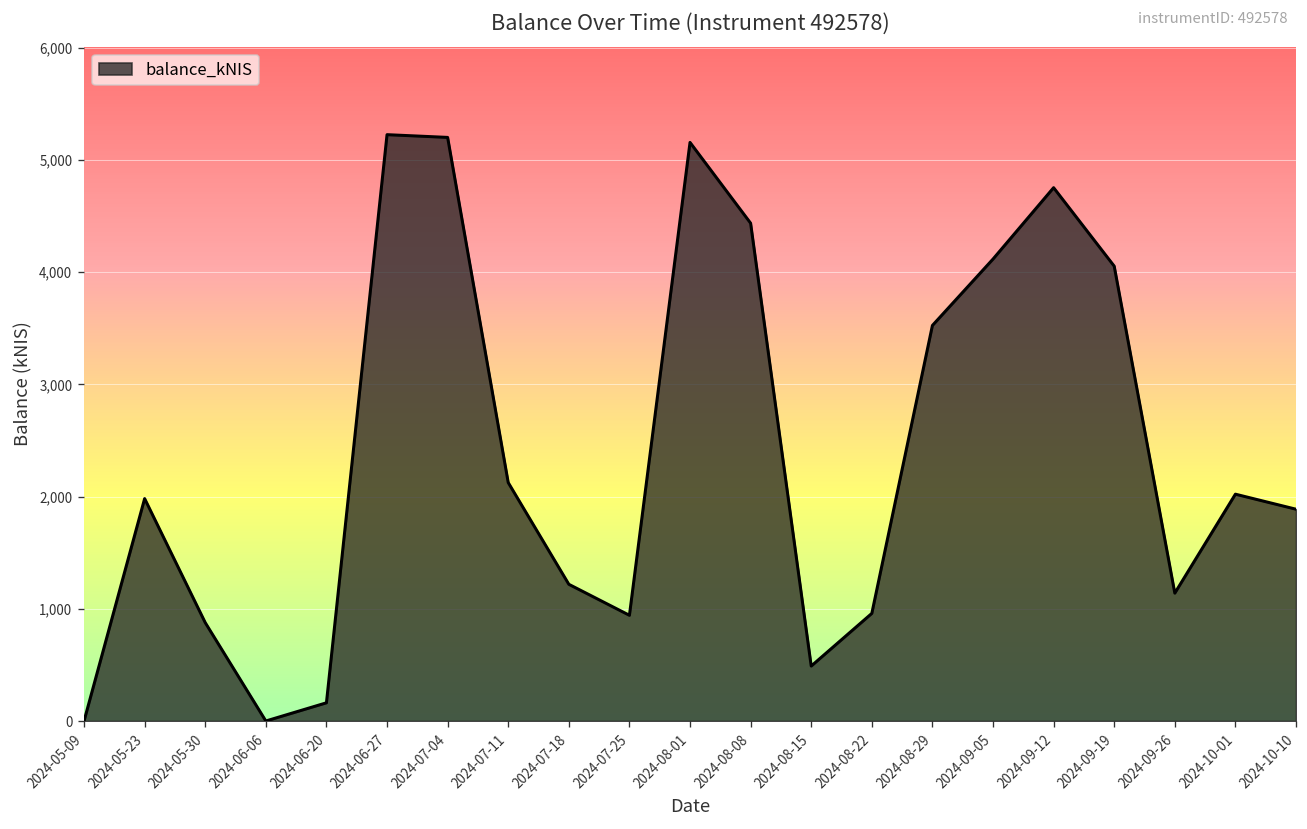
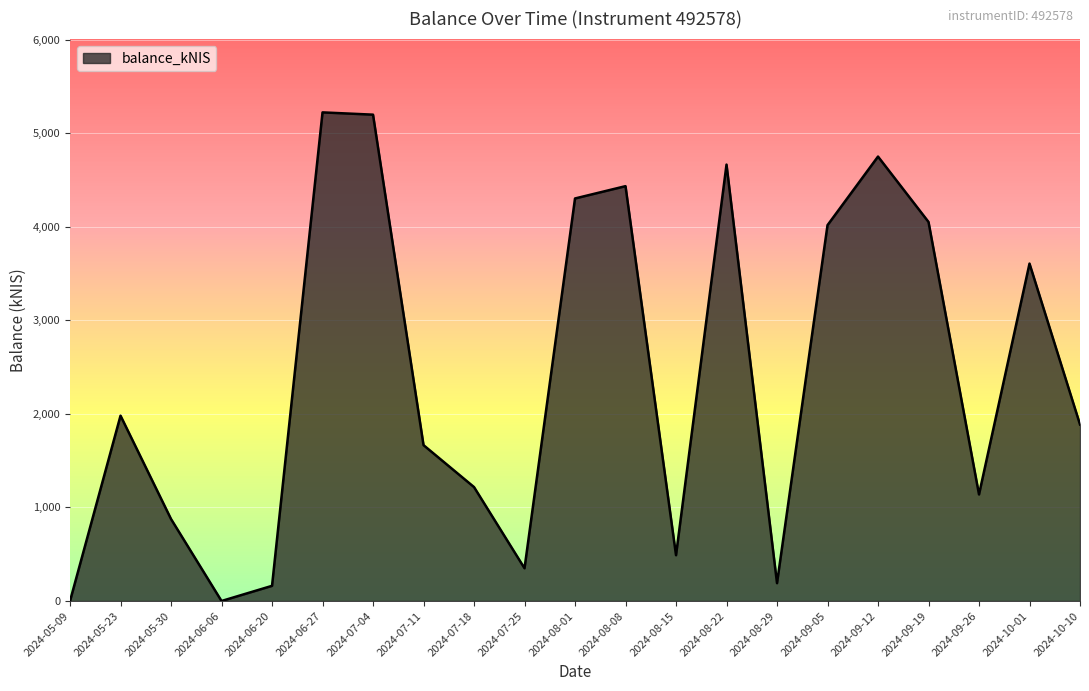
  {
    "2024-05-09": "0",
    "2024-05-23": "2,000",
    "2024-05-30": "900",
    "2024-06-06": "0",
    "2024-06-20": "200",
    "2024-06-27": "5,200",
    "2024-07-04": "5,200",
-   "2024-07-11": "2,100",
+   "2024-07-11": "1,700",
    "2024-07-18": "1,200",
-   "2024-07-25": "900",
-   "2024-08-01": "5,200",
+   "2024-07-25": "300",
+   "2024-08-01": "4,300",
    "2024-08-08": "4,400",
    "2024-08-15": "500",
-   "2024-08-22": "1,000",
-   "2024-08-29": "3,500",
-   "2024-09-05": "4,100",
+   "2024-08-22": "4,700",
+   "2024-08-29": "200",
+   "2024-09-05": "4,000",
    "2024-09-12": "4,800",
    "2024-09-19": "4,100",
    "2024-09-26": "1,100",
-   "2024-10-01": "2,000",
+   "2024-10-01": "3,600",
    "2024-10-10": "1,900"
  }
